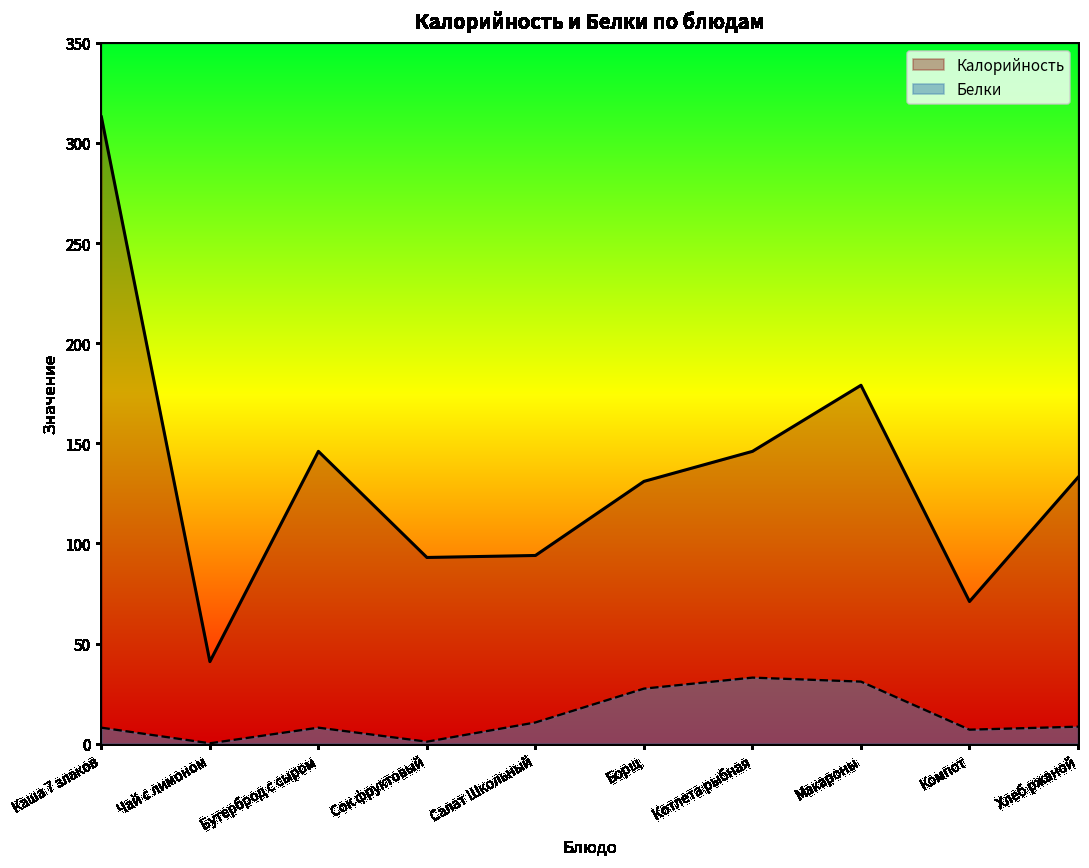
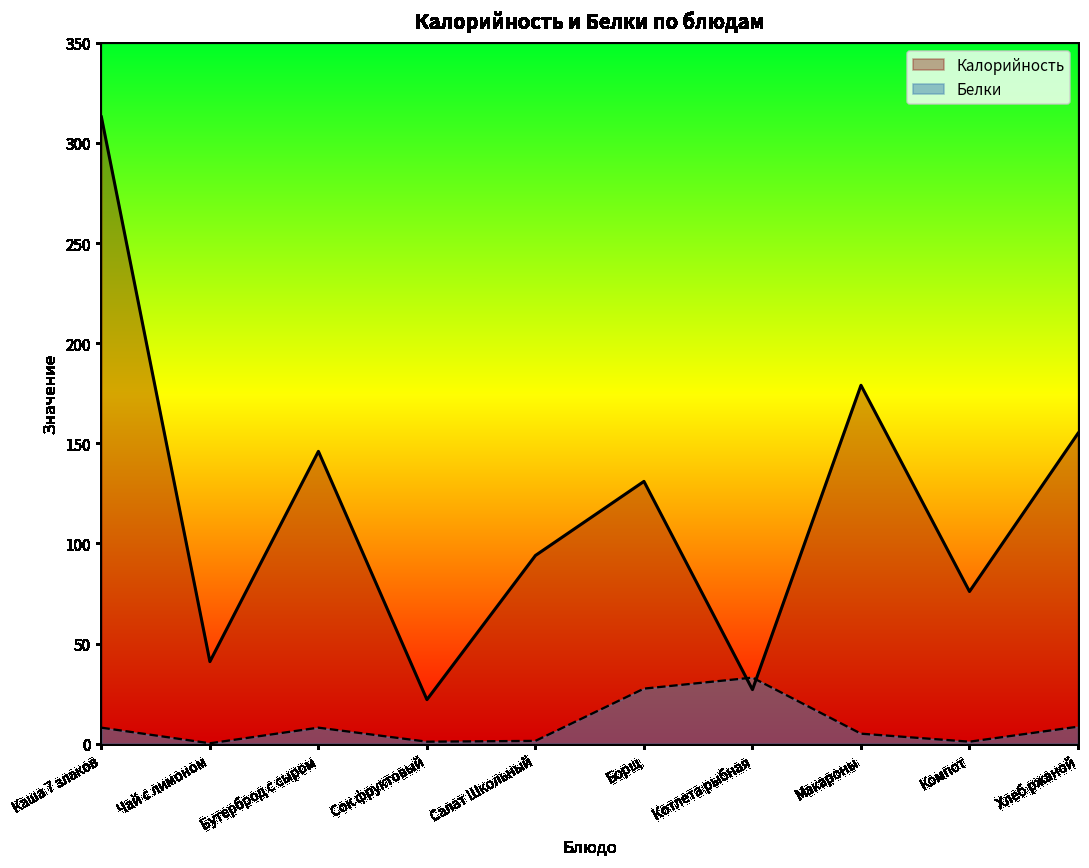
  {
    "Калорийность": {
      "Каша 7 злаков": 313,
      "Чай с лимоном": 41,
      "Бутерброд с сыром": 146,
-     "Сок фруктовый": 93,
+     "Сок фруктовый": 22,
      "Салат Школьный": 94,
      "Борщ": 131,
-     "Котлета рыбная": 146,
+     "Котлета рыбная": 27,
      "Макароны": 179,
-     "Компот": 71,
-     "Хлеб ржаной": 133
+     "Компот": 76,
+     "Хлеб ржаной": 155
    },
    "Белки": {
      "Каша 7 злаков": 8,
      "Чай с лимоном": 0,
      "Бутерброд с сыром": 8,
      "Сок фруктовый": 1,
-     "Салат Школьный": 11,
+     "Салат Школьный": 1,
      "Борщ": 28,
      "Котлета рыбная": 33,
-     "Макароны": 31,
-     "Компот": 7,
+     "Макароны": 5,
+     "Компот": 1,
      "Хлеб ржаной": 9
    }
  }
